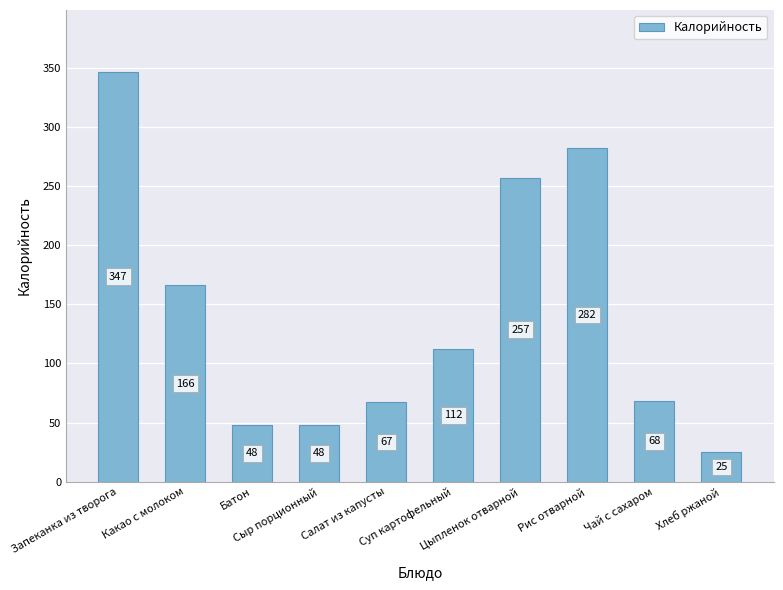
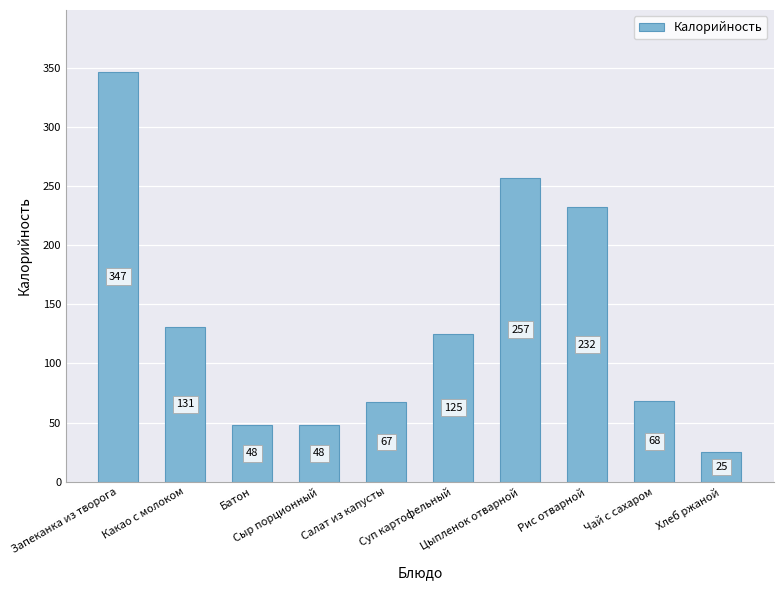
  {
-   "Какао с молоком": 166,
-   "Суп картофельный": 112,
-   "Рис отварной": 282
+   "Какао с молоком": 131,
+   "Суп картофельный": 125,
+   "Рис отварной": 232
  }
